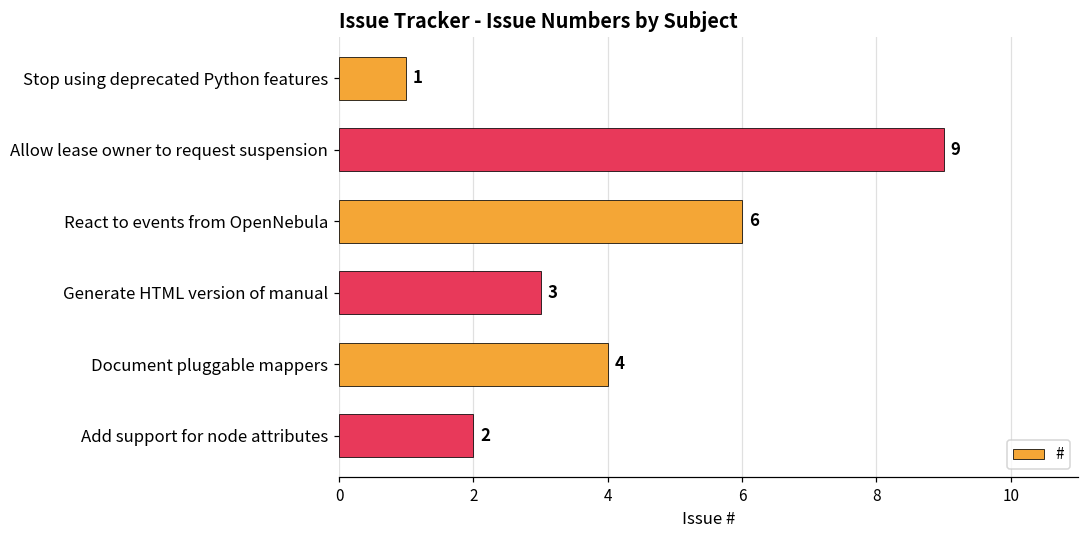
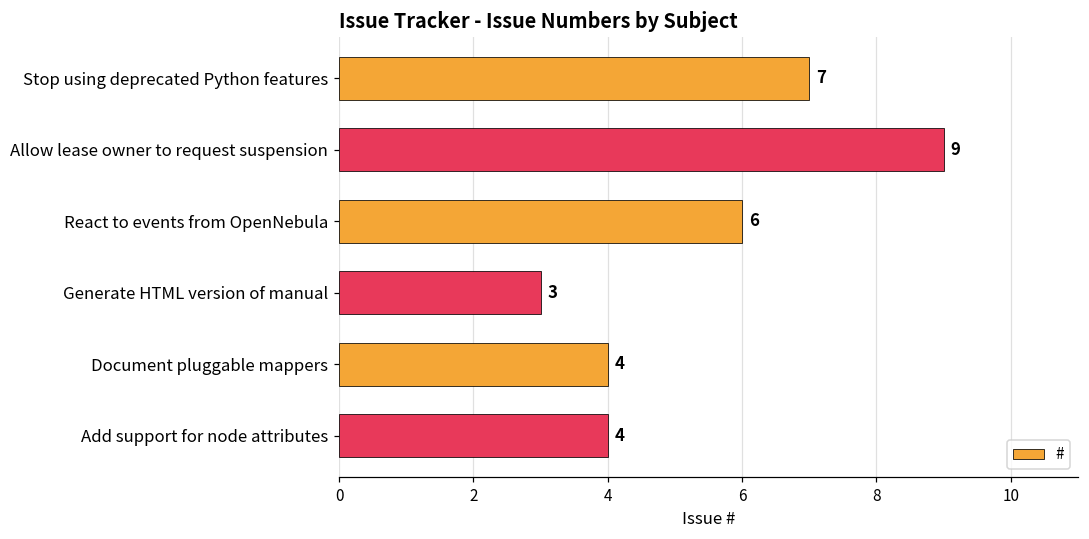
  {
-   "Stop using deprecated Python features": 1,
+   "Stop using deprecated Python features": 7,
    "Allow lease owner to request suspension": 9,
    "React to events from OpenNebula": 6,
    "Generate HTML version of manual": 3,
    "Document pluggable mappers": 4,
-   "Add support for node attributes": 2
+   "Add support for node attributes": 4
  }
